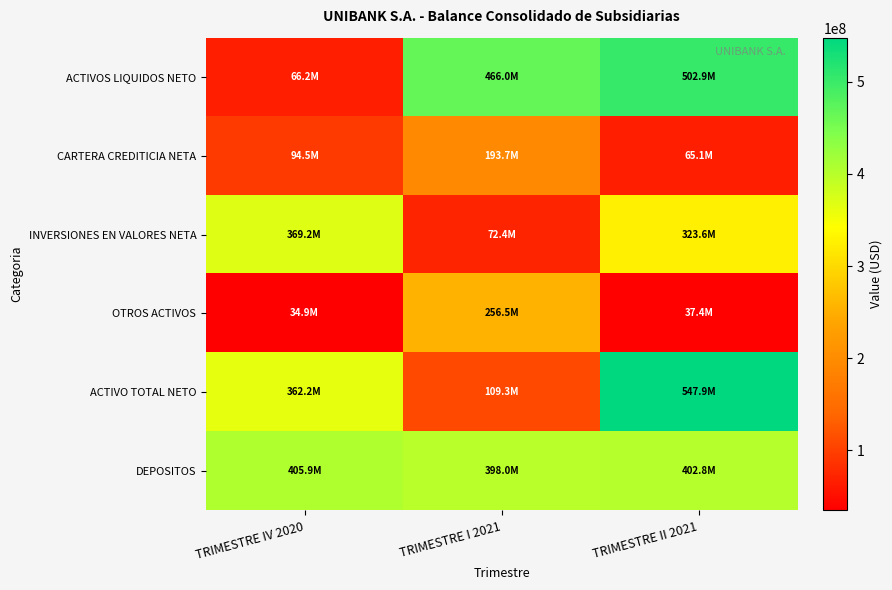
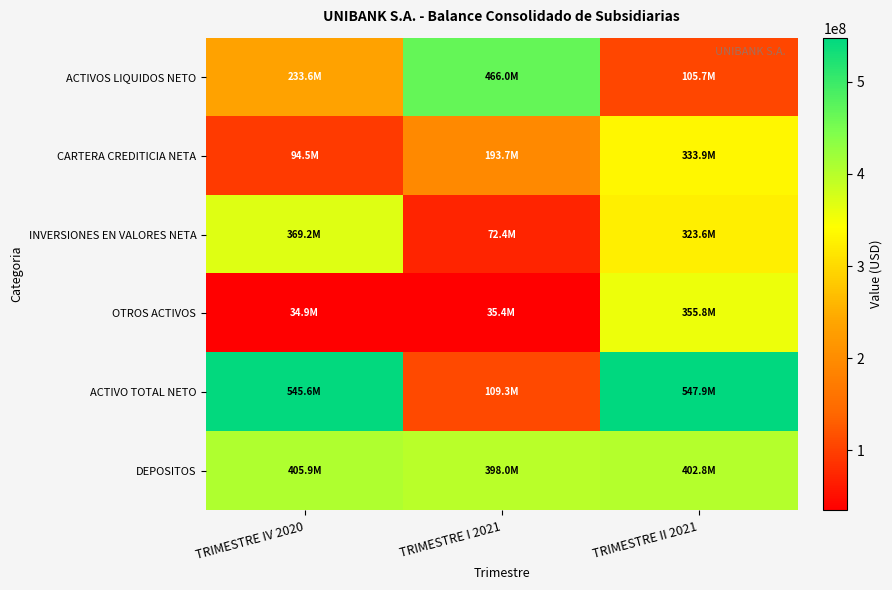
  {
    "ACTIVOS LIQUIDOS NETO": {
-     "TRIMESTRE IV 2020": "66.2M",
+     "TRIMESTRE IV 2020": "233.6M",
      "TRIMESTRE I 2021": "466.0M",
-     "TRIMESTRE II 2021": "502.9M"
+     "TRIMESTRE II 2021": "105.7M"
    },
    "CARTERA CREDITICIA NETA": {
      "TRIMESTRE IV 2020": "94.5M",
      "TRIMESTRE I 2021": "193.7M",
-     "TRIMESTRE II 2021": "65.1M"
+     "TRIMESTRE II 2021": "333.9M"
    },
    "INVERSIONES EN VALORES NETA": {
      "TRIMESTRE IV 2020": "369.2M",
      "TRIMESTRE I 2021": "72.4M",
      "TRIMESTRE II 2021": "323.6M"
    },
    "OTROS ACTIVOS": {
      "TRIMESTRE IV 2020": "34.9M",
-     "TRIMESTRE I 2021": "256.5M",
-     "TRIMESTRE II 2021": "37.4M"
+     "TRIMESTRE I 2021": "35.4M",
+     "TRIMESTRE II 2021": "355.8M"
    },
    "ACTIVO TOTAL NETO": {
-     "TRIMESTRE IV 2020": "362.2M",
+     "TRIMESTRE IV 2020": "545.6M",
      "TRIMESTRE I 2021": "109.3M",
      "TRIMESTRE II 2021": "547.9M"
    },
    "DEPOSITOS": {
      "TRIMESTRE IV 2020": "405.9M",
      "TRIMESTRE I 2021": "398.0M",
      "TRIMESTRE II 2021": "402.8M"
    }
  }
